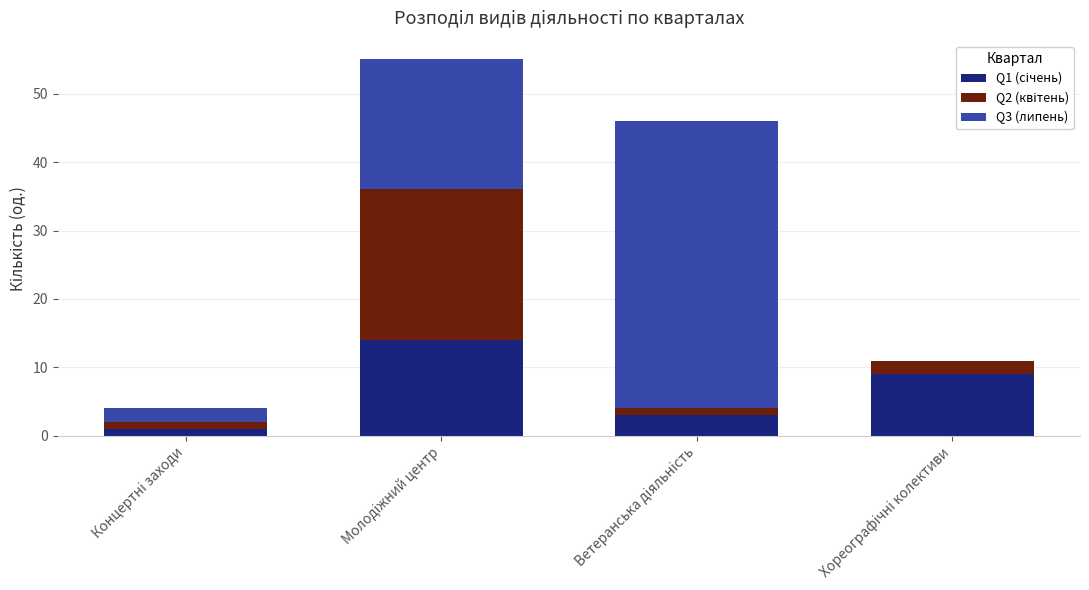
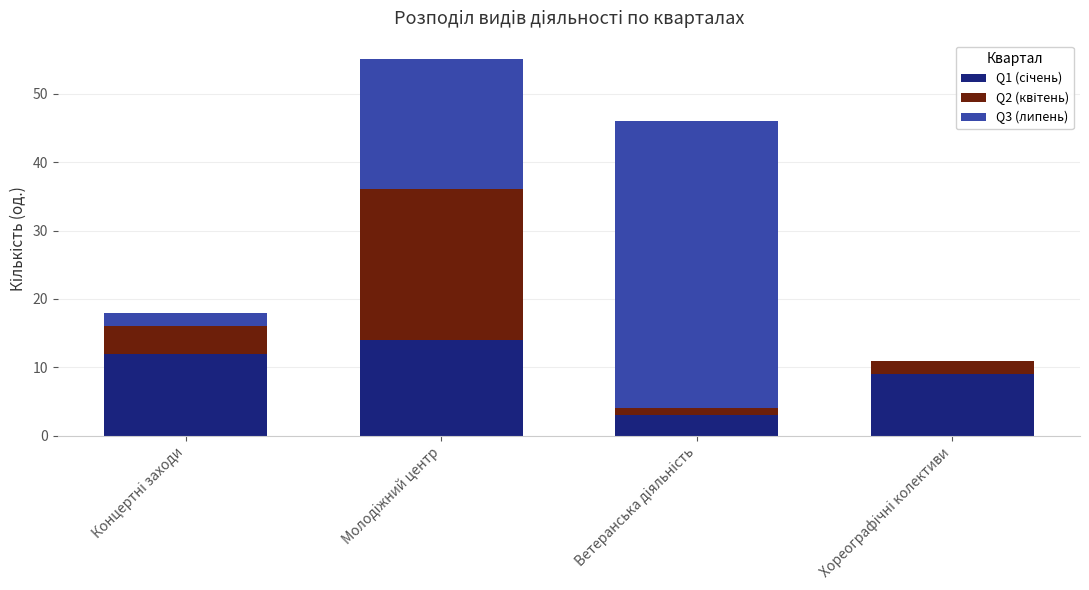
  {
    "Q1 (січень)": {
-     "Концертні заходи": 1,
+     "Концертні заходи": 12,
      "Молодіжний центр": 14,
      "Ветеранська діяльність": 3,
      "Хореографічні колективи": 9
    },
    "Q2 (квітень)": {
-     "Концертні заходи": 1,
+     "Концертні заходи": 4,
      "Молодіжний центр": 22,
      "Ветеранська діяльність": 1,
      "Хореографічні колективи": 2
    },
    "Q3 (липень)": {
      "Концертні заходи": 2,
      "Молодіжний центр": 19,
      "Ветеранська діяльність": 42,
      "Хореографічні колективи": 0
    }
  }
